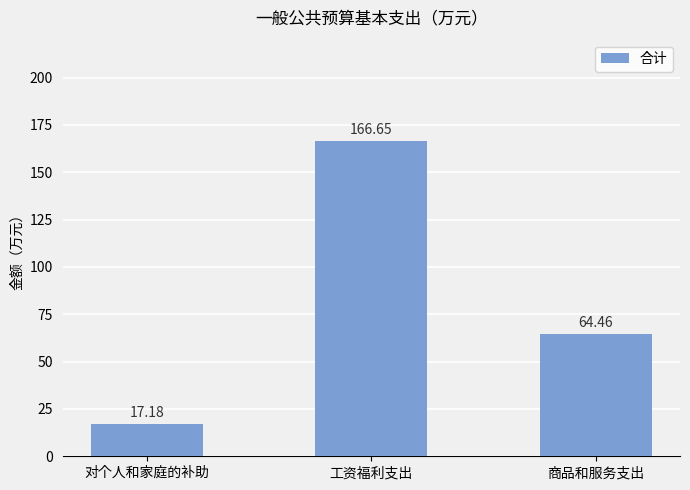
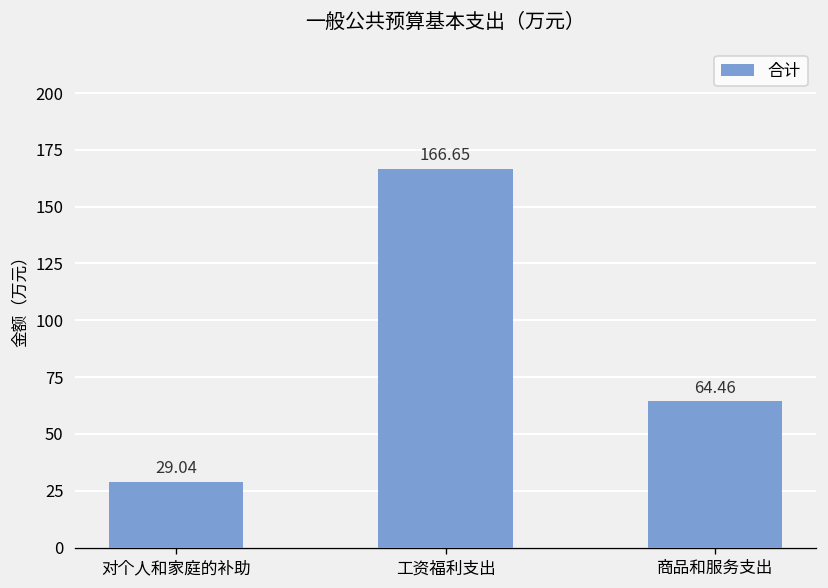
  {
-   "对个人和家庭的补助": 17.18,
+   "对个人和家庭的补助": 29.04,
    "工资福利支出": 166.65,
    "商品和服务支出": 64.46
  }
